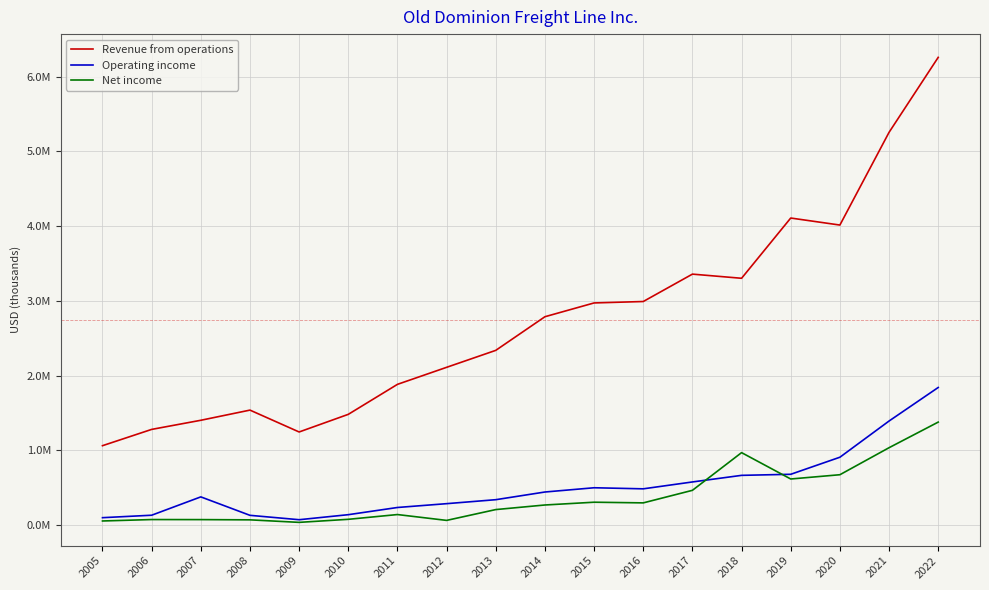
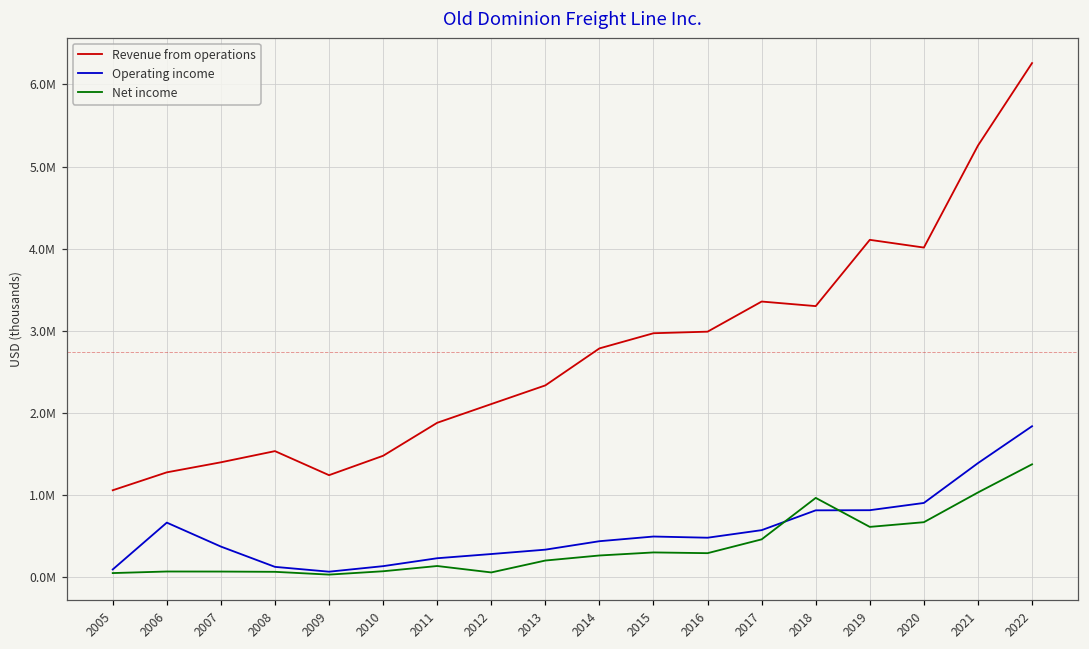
  {
    "Revenue from operations": {
      "2005": 1100000,
      "2006": 1300000,
      "2007": 1400000,
      "2008": 1500000,
      "2009": 1200000,
      "2010": 1500000,
      "2011": 1900000,
      "2012": 2100000,
      "2013": 2300000,
      "2014": 2800000,
      "2015": 3000000,
      "2016": 3000000,
      "2017": 3400000,
      "2018": 3300000,
      "2019": 4100000,
      "2020": 4000000,
      "2021": 5300000,
      "2022": 6300000
    },
    "Operating income": {
      "2005": 100000,
-     "2006": 100000,
+     "2006": 700000,
      "2007": 400000,
      "2008": 100000,
      "2009": 100000,
      "2010": 100000,
      "2011": 200000,
      "2012": 300000,
      "2013": 300000,
      "2014": 400000,
      "2015": 500000,
      "2016": 500000,
      "2017": 600000,
-     "2018": 700000,
-     "2019": 700000,
+     "2018": 800000,
+     "2019": 800000,
      "2020": 900000,
      "2021": 1400000,
      "2022": 1800000
    },
    "Net income": {
      "2005": 100000,
      "2006": 100000,
      "2007": 100000,
      "2008": 100000,
      "2009": 0,
      "2010": 100000,
      "2011": 100000,
      "2012": 100000,
      "2013": 200000,
      "2014": 300000,
      "2015": 300000,
      "2016": 300000,
      "2017": 500000,
      "2018": 1000000,
      "2019": 600000,
      "2020": 700000,
      "2021": 1000000,
      "2022": 1400000
    }
  }
